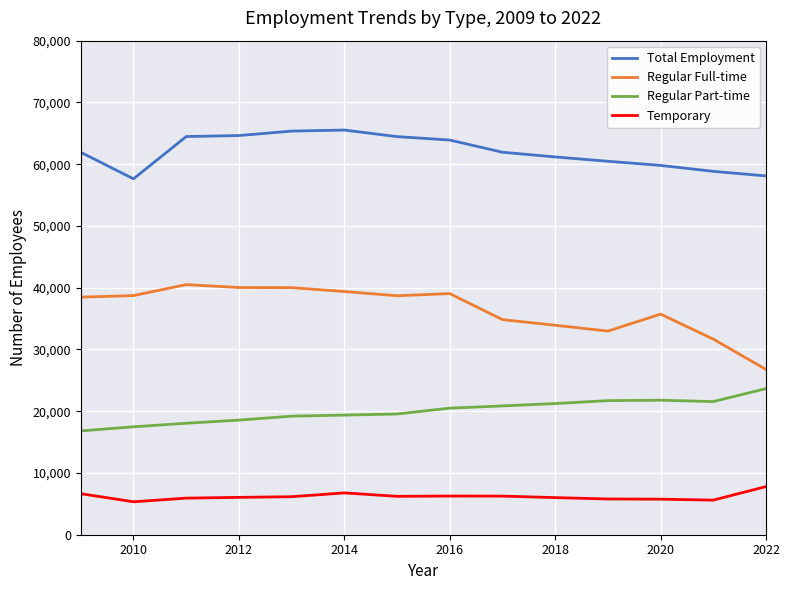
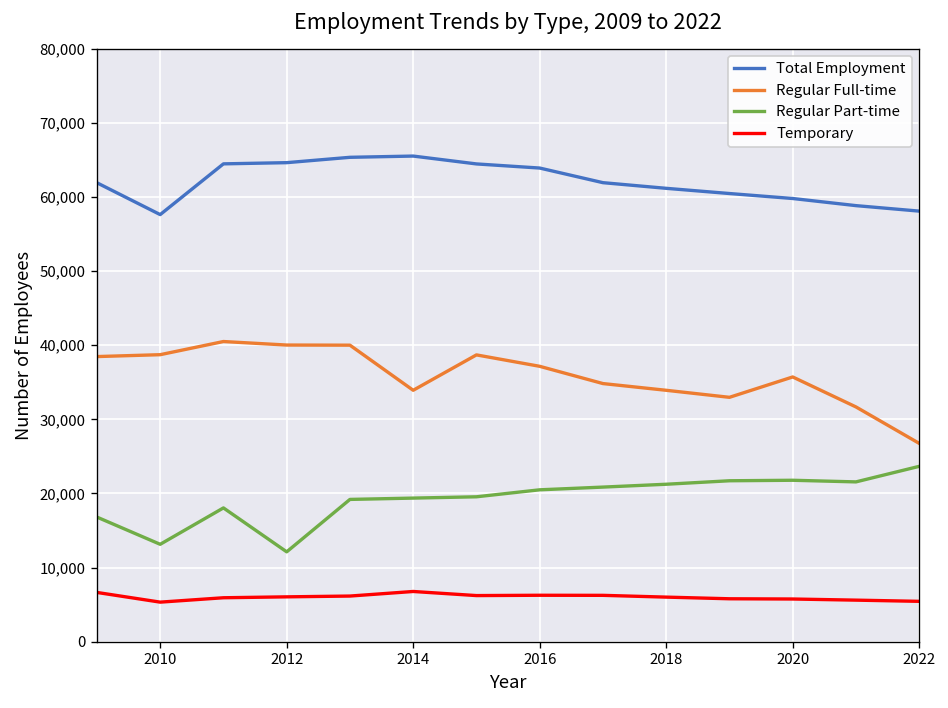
  {
    "Total Employment": {
      "2010": "58,000",
      "2012": "65,000",
      "2014": "66,000",
      "2016": "64,000",
      "2018": "61,000",
      "2020": "60,000",
      "2022": "58,000"
    },
    "Regular Full-time": {
      "2010": "39,000",
      "2012": "40,000",
-     "2014": "39,000",
-     "2016": "39,000",
+     "2014": "34,000",
+     "2016": "37,000",
      "2018": "34,000",
      "2020": "36,000",
      "2022": "27,000"
    },
    "Regular Part-time": {
-     "2010": "17,000",
-     "2012": "19,000",
+     "2010": "13,000",
+     "2012": "12,000",
      "2014": "19,000",
      "2016": "20,000",
      "2018": "21,000",
      "2020": "22,000",
      "2022": "24,000"
    },
    "Temporary": {
      "2010": "5,000",
      "2012": "6,000",
      "2014": "7,000",
      "2016": "6,000",
      "2018": "6,000",
      "2020": "6,000",
-     "2022": "8,000"
+     "2022": "5,000"
    }
  }
